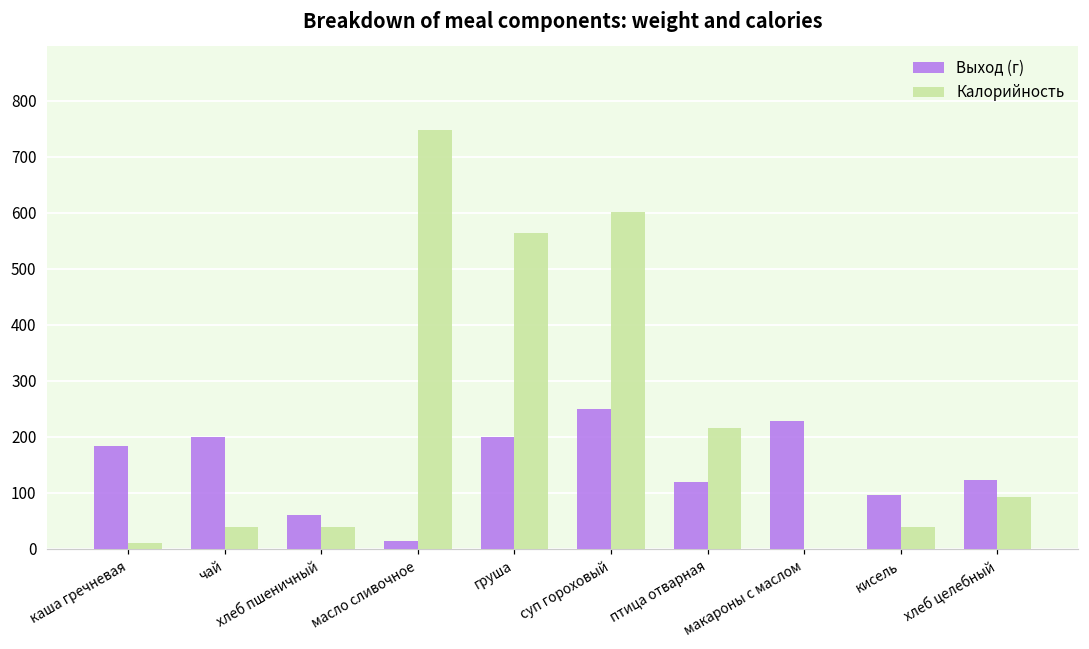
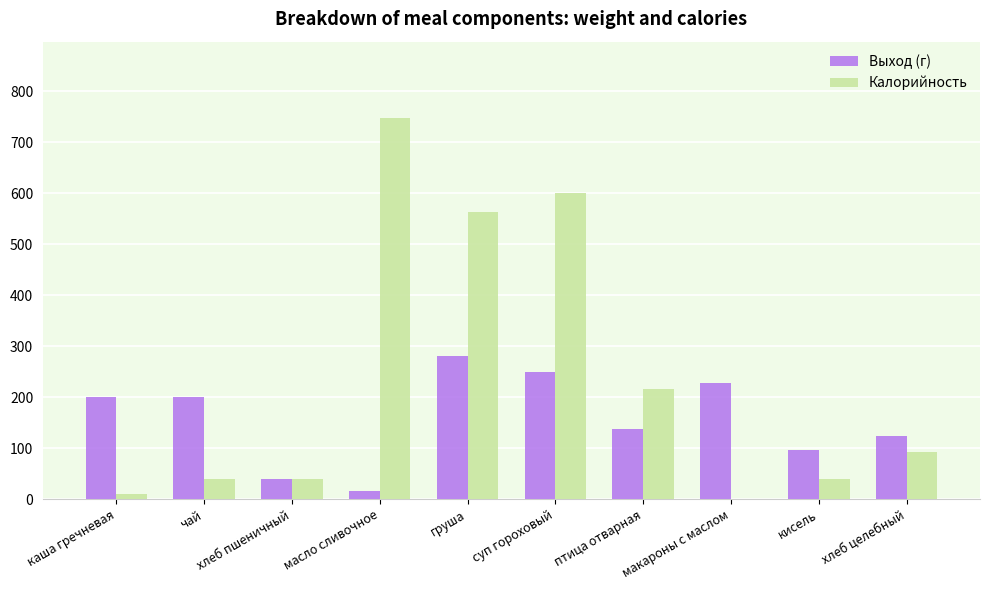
  {
    "Выход (г)": {
-     "каша гречневая": 180,
+     "каша гречневая": 200,
      "чай": 200,
-     "хлеб пшеничный": 60,
+     "хлеб пшеничный": 40,
      "масло сливочное": 20,
-     "груша": 200,
+     "груша": 280,
      "суп гороховый": 250,
-     "птица отварная": 120,
+     "птица отварная": 140,
      "макароны с маслом": 230,
      "кисель": 100,
      "хлеб целебный": 120
    },
    "Калорийность": {
      "каша гречневая": 10,
      "чай": 40,
      "хлеб пшеничный": 40,
      "масло сливочное": 750,
      "груша": 560,
      "суп гороховый": 600,
      "птица отварная": 220,
      "макароны с маслом": 0,
      "кисель": 40,
      "хлеб целебный": 90
    }
  }
